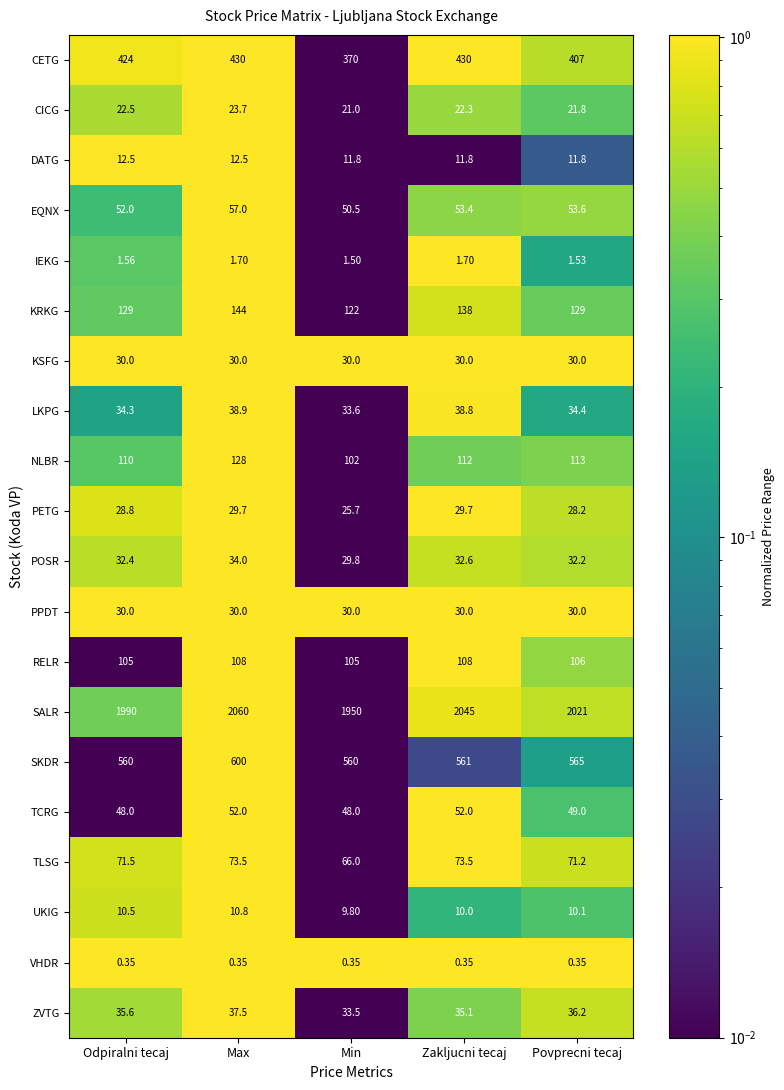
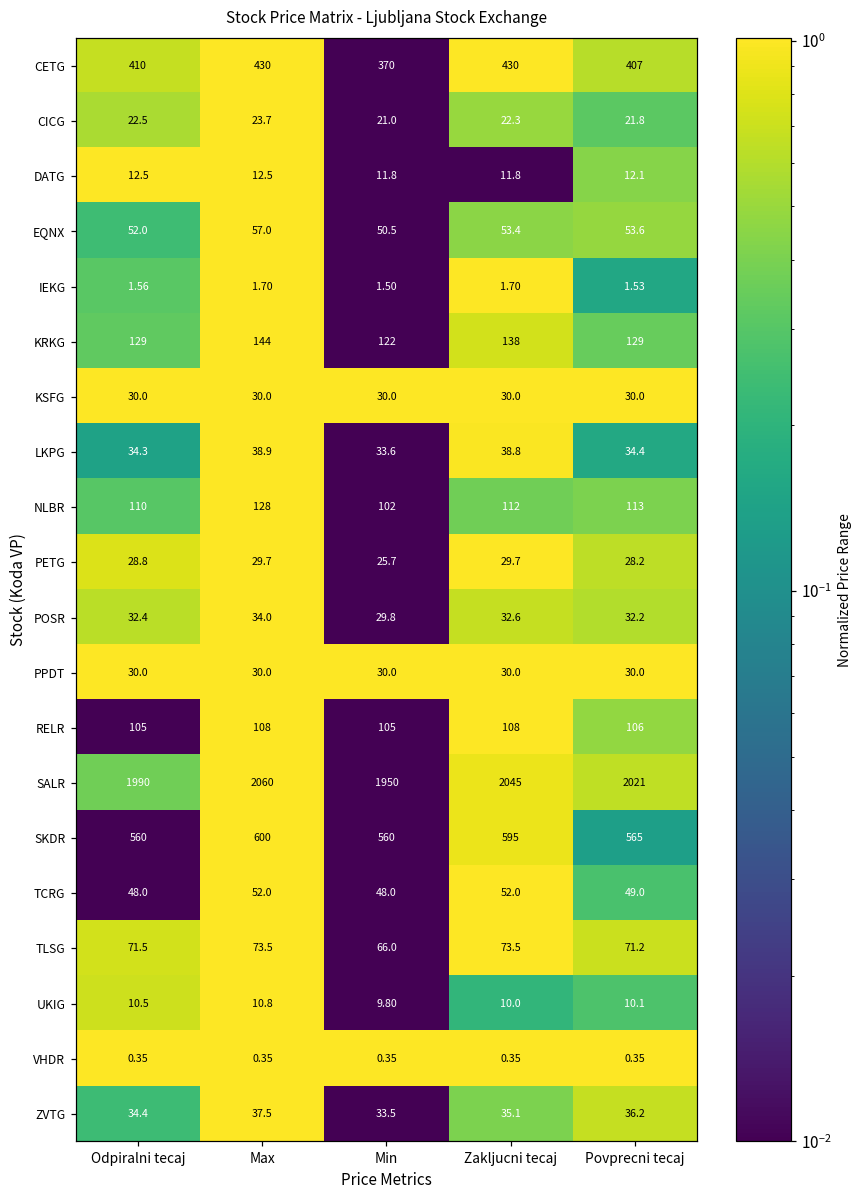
  {
    "CETG": {
-     "Odpiralni tecaj": 424,
+     "Odpiralni tecaj": 410,
      "Max": 430,
      "Min": 370,
      "Zakljucni tecaj": 430,
      "Povprecni tecaj": 407
    },
    "CICG": {
      "Odpiralni tecaj": 22.5,
      "Max": 23.7,
      "Min": 21.0,
      "Zakljucni tecaj": 22.3,
      "Povprecni tecaj": 21.8
    },
    "DATG": {
      "Odpiralni tecaj": 12.5,
      "Max": 12.5,
      "Min": 11.8,
      "Zakljucni tecaj": 11.8,
-     "Povprecni tecaj": 11.8
+     "Povprecni tecaj": 12.1
    },
    "EQNX": {
      "Odpiralni tecaj": 52.0,
      "Max": 57.0,
      "Min": 50.5,
      "Zakljucni tecaj": 53.4,
      "Povprecni tecaj": 53.6
    },
    "IEKG": {
      "Odpiralni tecaj": 1.56,
      "Max": 1.70,
      "Min": 1.50,
      "Zakljucni tecaj": 1.70,
      "Povprecni tecaj": 1.53
    },
    "KRKG": {
      "Odpiralni tecaj": 129,
      "Max": 144,
      "Min": 122,
      "Zakljucni tecaj": 138,
      "Povprecni tecaj": 129
    },
    "KSFG": {
      "Odpiralni tecaj": 30.0,
      "Max": 30.0,
      "Min": 30.0,
      "Zakljucni tecaj": 30.0,
      "Povprecni tecaj": 30.0
    },
    "LKPG": {
      "Odpiralni tecaj": 34.3,
      "Max": 38.9,
      "Min": 33.6,
      "Zakljucni tecaj": 38.8,
      "Povprecni tecaj": 34.4
    },
    "NLBR": {
      "Odpiralni tecaj": 110,
      "Max": 128,
      "Min": 102,
      "Zakljucni tecaj": 112,
      "Povprecni tecaj": 113
    },
    "PETG": {
      "Odpiralni tecaj": 28.8,
      "Max": 29.7,
      "Min": 25.7,
      "Zakljucni tecaj": 29.7,
      "Povprecni tecaj": 28.2
    },
    "POSR": {
      "Odpiralni tecaj": 32.4,
      "Max": 34.0,
      "Min": 29.8,
      "Zakljucni tecaj": 32.6,
      "Povprecni tecaj": 32.2
    },
    "PPDT": {
      "Odpiralni tecaj": 30.0,
      "Max": 30.0,
      "Min": 30.0,
      "Zakljucni tecaj": 30.0,
      "Povprecni tecaj": 30.0
    },
    "RELR": {
      "Odpiralni tecaj": 105,
      "Max": 108,
      "Min": 105,
      "Zakljucni tecaj": 108,
      "Povprecni tecaj": 106
    },
    "SALR": {
      "Odpiralni tecaj": 1990,
      "Max": 2060,
      "Min": 1950,
      "Zakljucni tecaj": 2045,
      "Povprecni tecaj": 2021
    },
    "SKDR": {
      "Odpiralni tecaj": 560,
      "Max": 600,
      "Min": 560,
-     "Zakljucni tecaj": 561,
+     "Zakljucni tecaj": 595,
      "Povprecni tecaj": 565
    },
    "TCRG": {
      "Odpiralni tecaj": 48.0,
      "Max": 52.0,
      "Min": 48.0,
      "Zakljucni tecaj": 52.0,
      "Povprecni tecaj": 49.0
    },
    "TLSG": {
      "Odpiralni tecaj": 71.5,
      "Max": 73.5,
      "Min": 66.0,
      "Zakljucni tecaj": 73.5,
      "Povprecni tecaj": 71.2
    },
    "UKIG": {
      "Odpiralni tecaj": 10.5,
      "Max": 10.8,
      "Min": 9.80,
      "Zakljucni tecaj": 10.0,
      "Povprecni tecaj": 10.1
    },
    "VHDR": {
      "Odpiralni tecaj": 0.35,
      "Max": 0.35,
      "Min": 0.35,
      "Zakljucni tecaj": 0.35,
      "Povprecni tecaj": 0.35
    },
    "ZVTG": {
-     "Odpiralni tecaj": 35.6,
+     "Odpiralni tecaj": 34.4,
      "Max": 37.5,
      "Min": 33.5,
      "Zakljucni tecaj": 35.1,
      "Povprecni tecaj": 36.2
    }
  }
